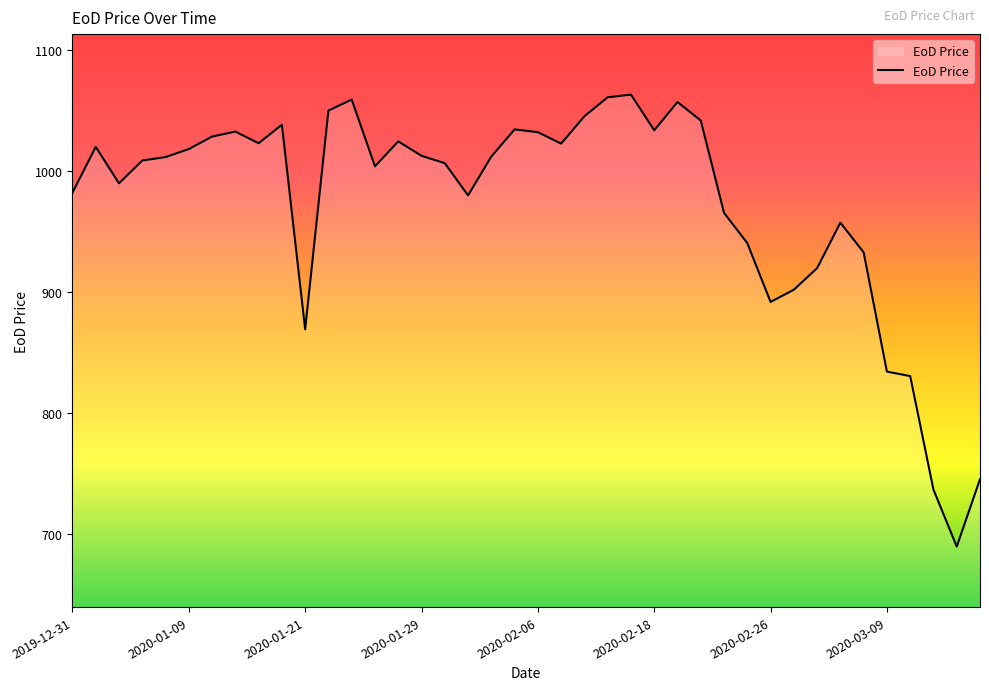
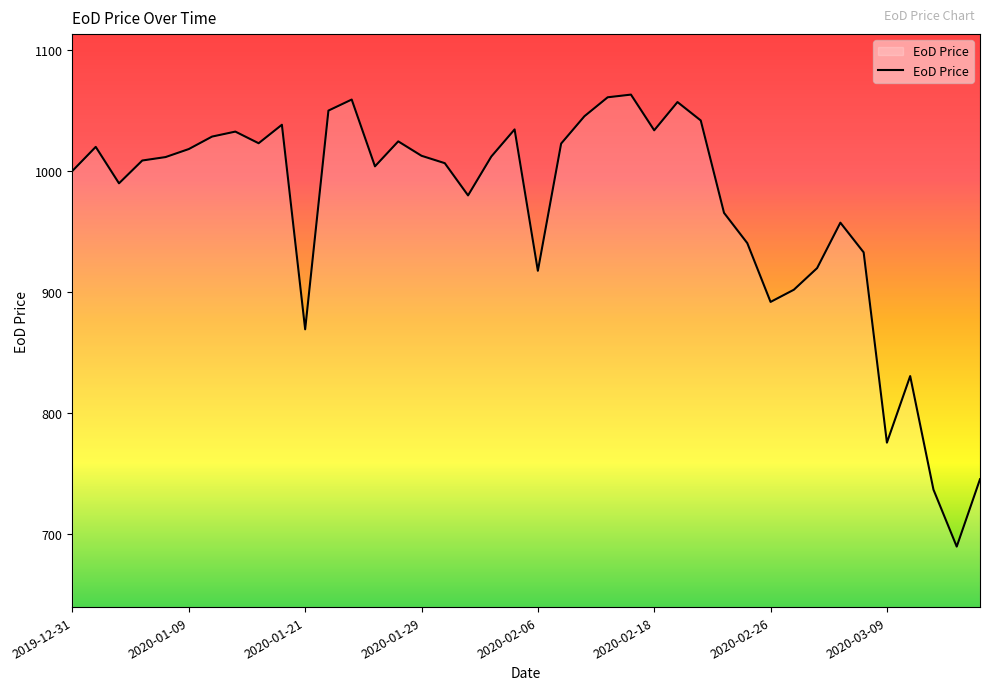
  {
-   "2019-12-31": 982,
+   "2019-12-31": 1000,
    "2020-01-09": 1018,
    "2020-01-21": 869,
    "2020-01-29": 1012,
-   "2020-02-06": 1032,
+   "2020-02-06": 917,
    "2020-02-18": 1034,
    "2020-02-26": 892,
-   "2020-03-09": 834
+   "2020-03-09": 775
  }
